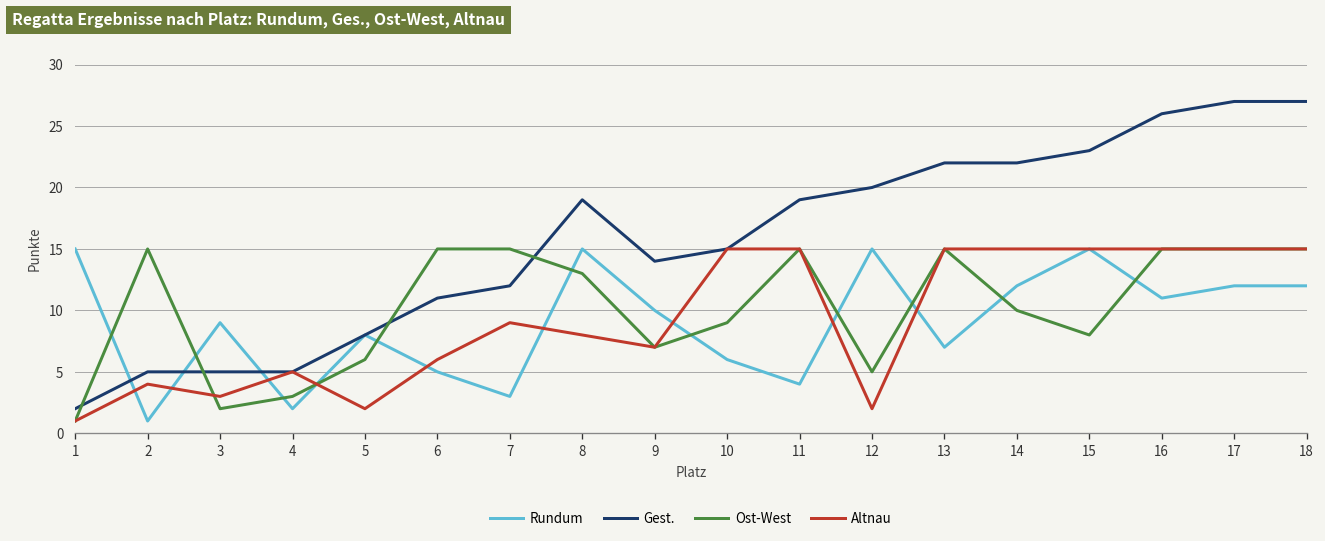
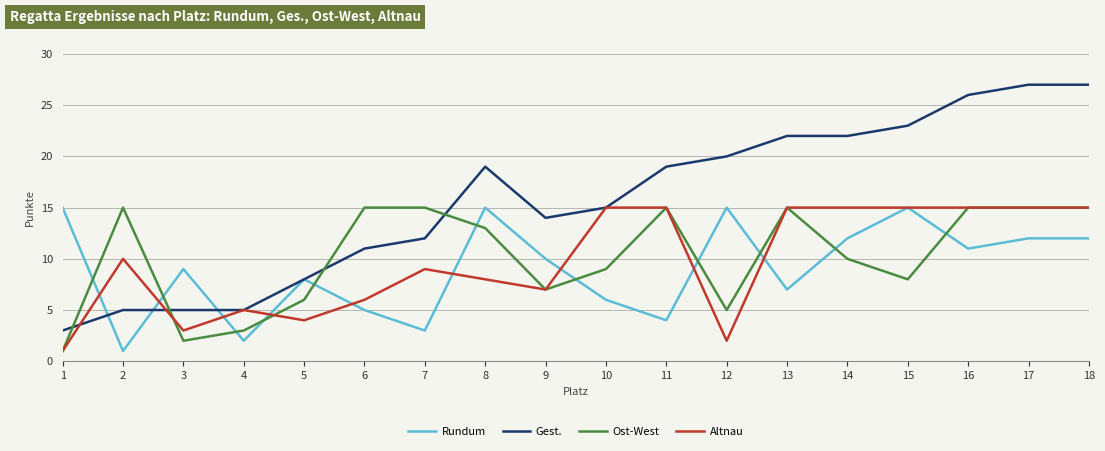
  {
    "Rundum": {
      "1": 15,
      "2": 1,
      "3": 9,
      "4": 2,
      "6": 5,
      "7": 3,
      "8": 15,
      "9": 10,
      "10": 6,
      "11": 4,
      "12": 15,
      "13": 7,
      "14": 12,
      "16": 11,
      "17": 12,
      "18": 12
    },
    "Gest.": {
-     "1": 2,
+     "1": 3,
      "2": 5,
      "3": 5,
      "6": 11,
      "7": 12,
      "8": 19,
      "9": 14,
      "11": 19,
      "12": 20,
      "13": 22,
      "14": 22,
      "15": 23,
      "16": 26,
      "17": 27,
      "18": 27
    },
    "Ost-West": {
      "2": 15,
      "3": 2,
      "4": 3,
      "5": 6,
      "6": 15,
      "7": 15,
      "8": 13,
      "10": 9,
      "12": 5,
      "14": 10,
      "15": 8
    },
    "Altnau": {
-     "2": 4,
+     "2": 10,
      "3": 3,
-     "5": 2,
+     "5": 4,
      "6": 6,
      "7": 9,
      "8": 8,
      "12": 2,
      "14": 15
    }
  }
